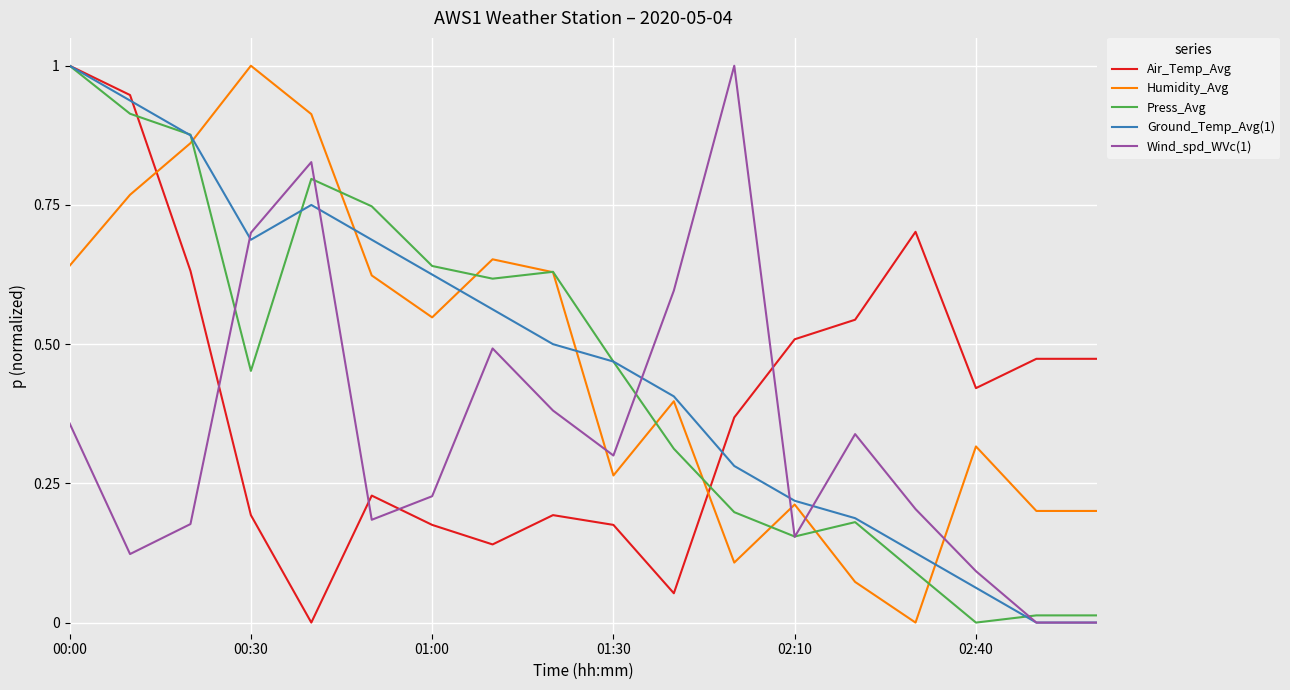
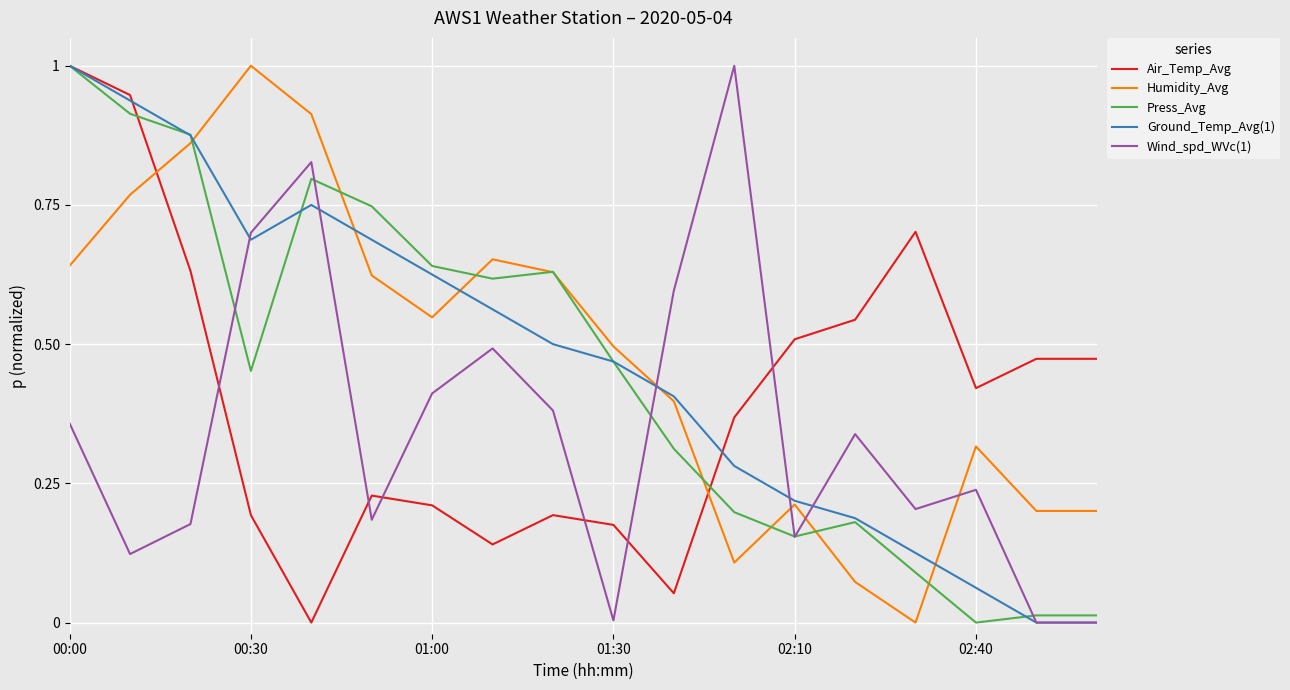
  {
    "Air_Temp_Avg": {
      "00:30": 0.19,
-     "01:00": 0.18,
+     "01:00": 0.21,
      "01:30": 0.18,
      "02:10": 0.51,
      "02:40": 0.42
    },
    "Humidity_Avg": {
      "00:00": 0.64,
      "00:30": 1.00,
      "01:00": 0.55,
-     "01:30": 0.26,
+     "01:30": 0.50,
      "02:10": 0.21,
      "02:40": 0.32
    },
    "Press_Avg": {
      "00:30": 0.45,
      "01:00": 0.64,
      "02:40": 0.00
    },
    "Ground_Temp_Avg(1)": {
      "00:30": 0.69,
      "01:00": 0.63,
      "02:10": 0.22,
      "02:40": 0.06
    },
    "Wind_spd_WVc(1)": {
      "00:00": 0.36,
      "00:30": 0.70,
-     "01:00": 0.23,
-     "01:30": 0.30,
-     "02:40": 0.09
+     "01:00": 0.41,
+     "01:30": 0.00,
+     "02:40": 0.24
    }
  }
